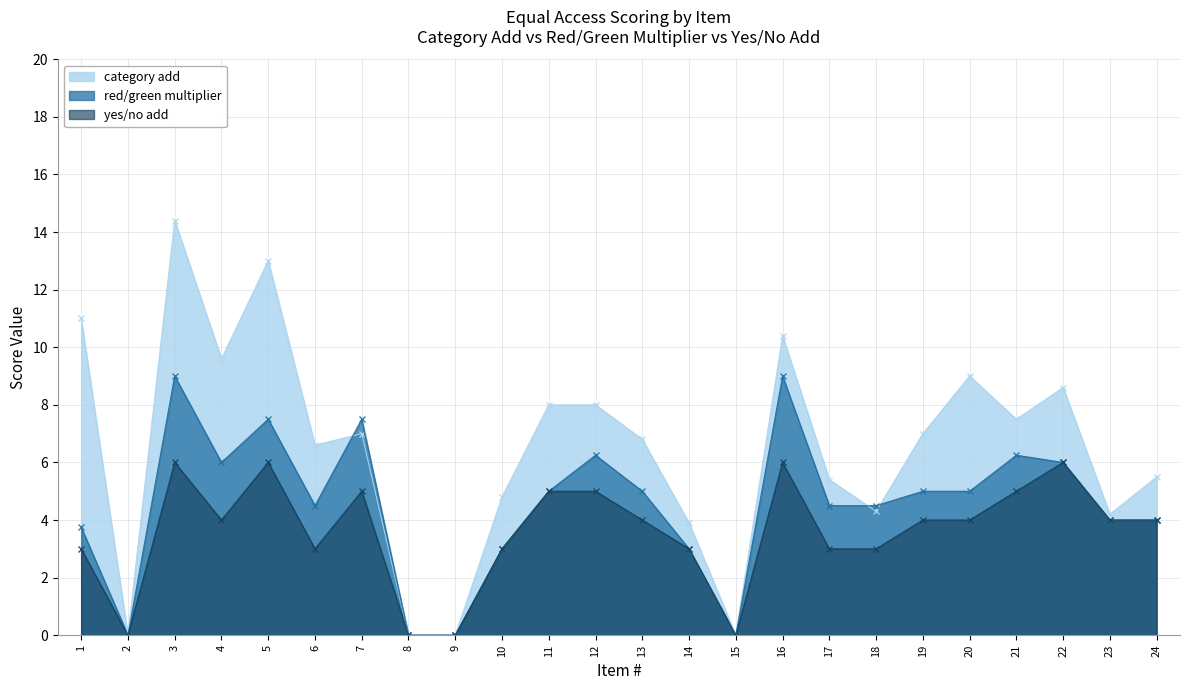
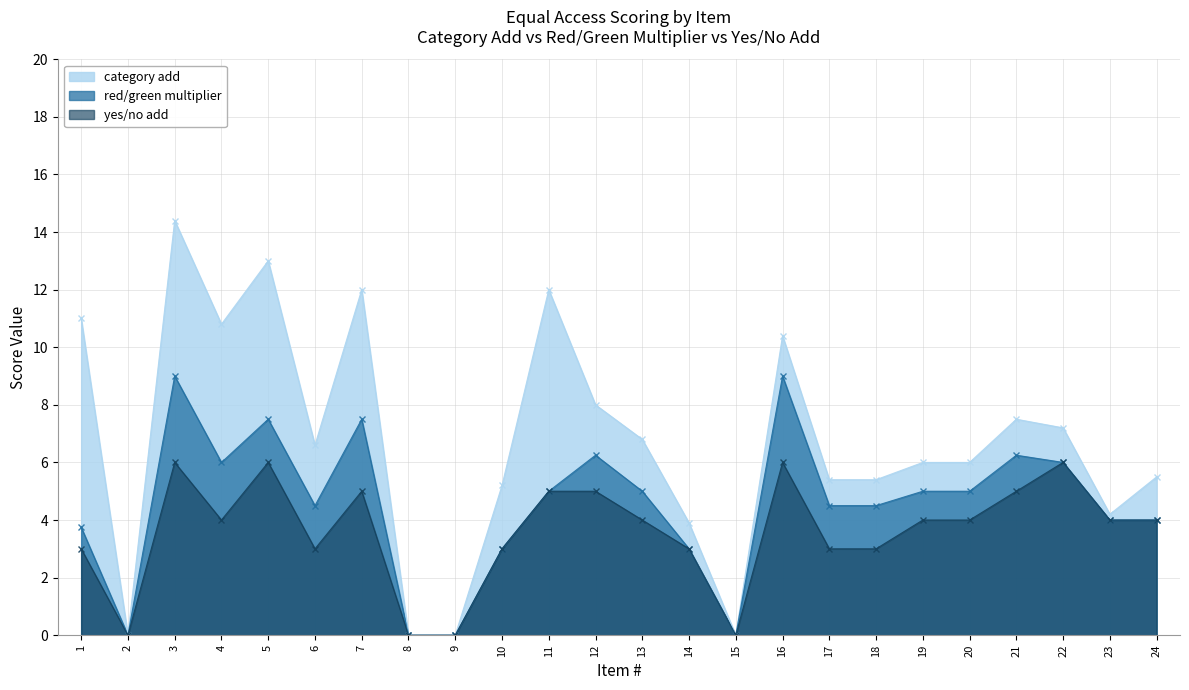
  {
    "category add": {
      "1": 11.0,
      "3": 14.4,
-     "4": 9.6,
+     "4": 10.8,
      "5": 13.0,
      "6": 6.6,
-     "7": 7,
-     "10": 4.8,
-     "11": 8,
+     "7": 12,
+     "10": 5.2,
+     "11": 12,
      "12": 8.0,
      "13": 6.8,
      "14": 3.9,
      "16": 10.4,
      "17": 5.4,
-     "18": 4.3,
-     "19": 7,
-     "20": 9,
+     "18": 5.4,
+     "19": 6,
+     "20": 6,
      "21": 7.5,
-     "22": 8.6,
+     "22": 7.2,
      "23": 4.2,
      "24": 5.5
    }
  }
